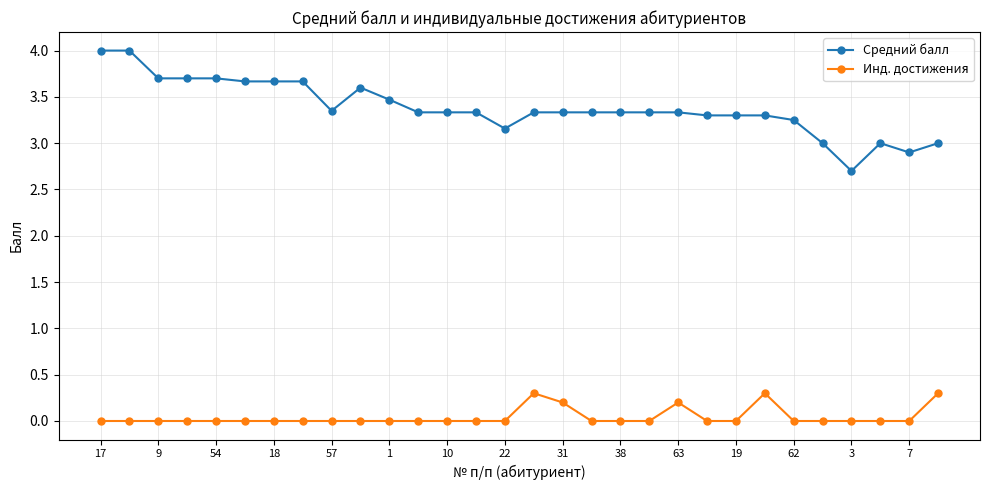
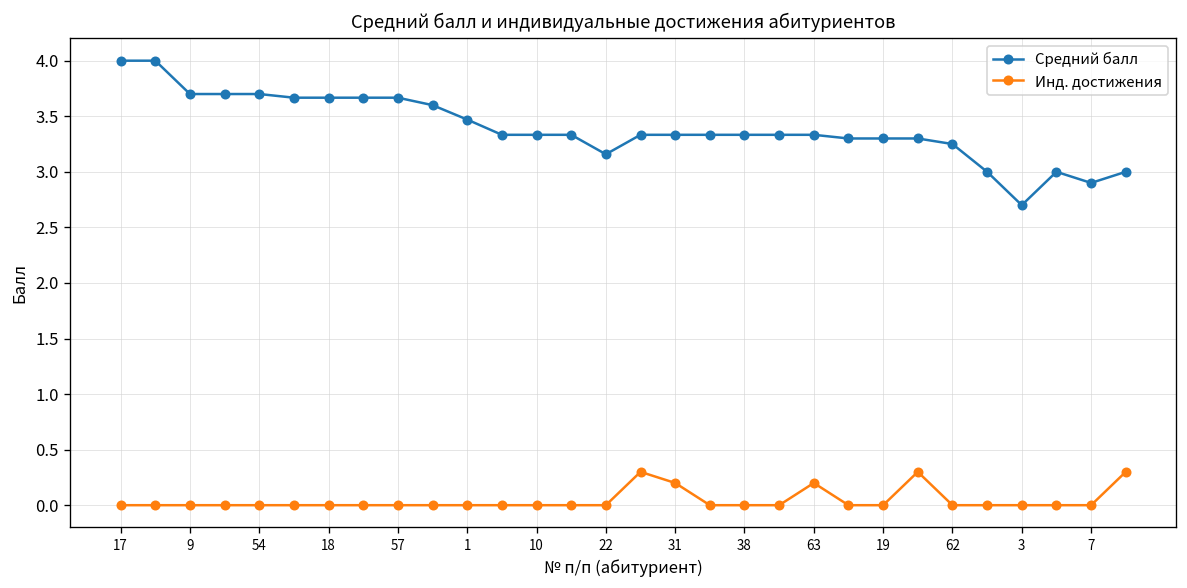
  {
    "Средний балл": {
      "17": 4.0,
      "9": 3.7,
      "54": 3.7,
      "18": 3.7,
-     "57": 3.3,
+     "57": 3.7,
      "1": 3.5,
      "10": 3.3,
      "22": 3.2,
      "31": 3.3,
      "38": 3.3,
      "63": 3.3,
      "19": 3.3,
      "62": 3.3,
      "3": 2.7,
      "7": 2.9
    },
    "Инд. достижения": {
      "17": 0.0,
      "9": 0.0,
      "54": 0.0,
      "18": 0.0,
      "57": 0.0,
      "1": 0.0,
      "10": 0.0,
      "22": 0.0,
      "31": 0.2,
      "38": 0.0,
      "63": 0.2,
      "19": 0.0,
      "62": 0.0,
      "3": 0.0,
      "7": 0.0
    }
  }
